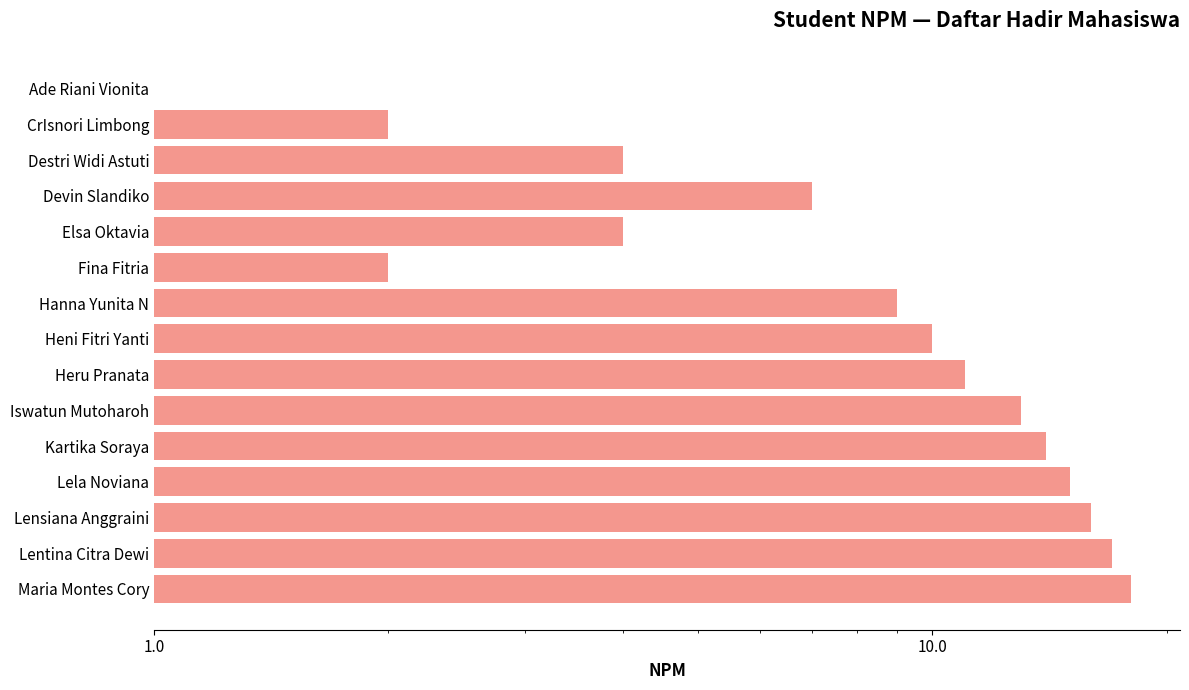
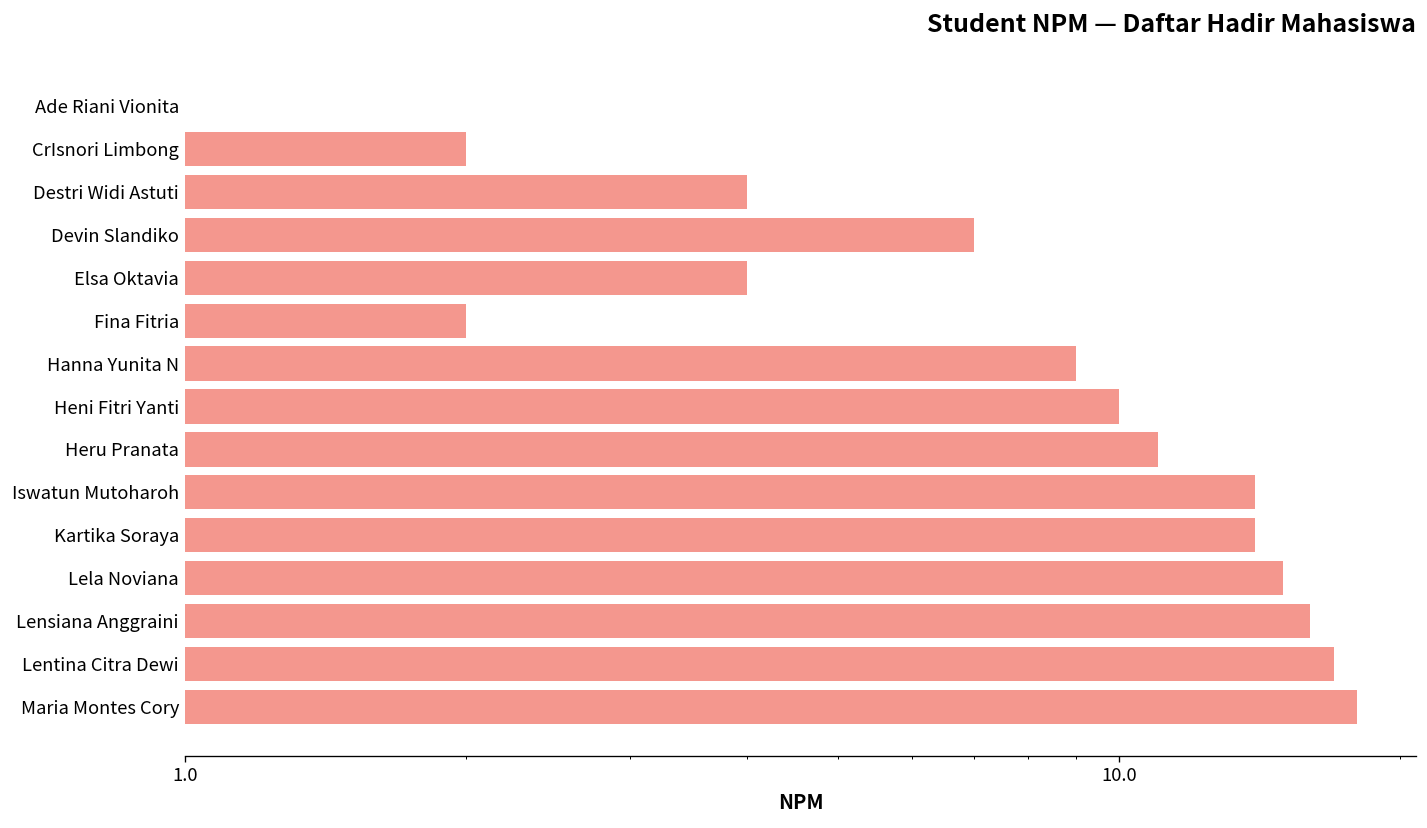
  {
    "Ade Riani Vionita": 1.0,
    "CrIsnori Limbong": 2.0,
    "Destri Widi Astuti": 4.0,
    "Devin Slandiko": 7.0,
    "Elsa Oktavia": 4.0,
    "Fina Fitria": 2.0,
    "Hanna Yunita N": 9.0,
    "Heni Fitri Yanti": 10.0,
    "Heru Pranata": 11.0,
-   "Iswatun Mutoharoh": 13.0,
+   "Iswatun Mutoharoh": 14.0,
    "Kartika Soraya": 14.0,
    "Lela Noviana": 15.0,
    "Lensiana Anggraini": 16.0,
    "Lentina Citra Dewi": 17.0,
    "Maria Montes Cory": 18.0
  }
